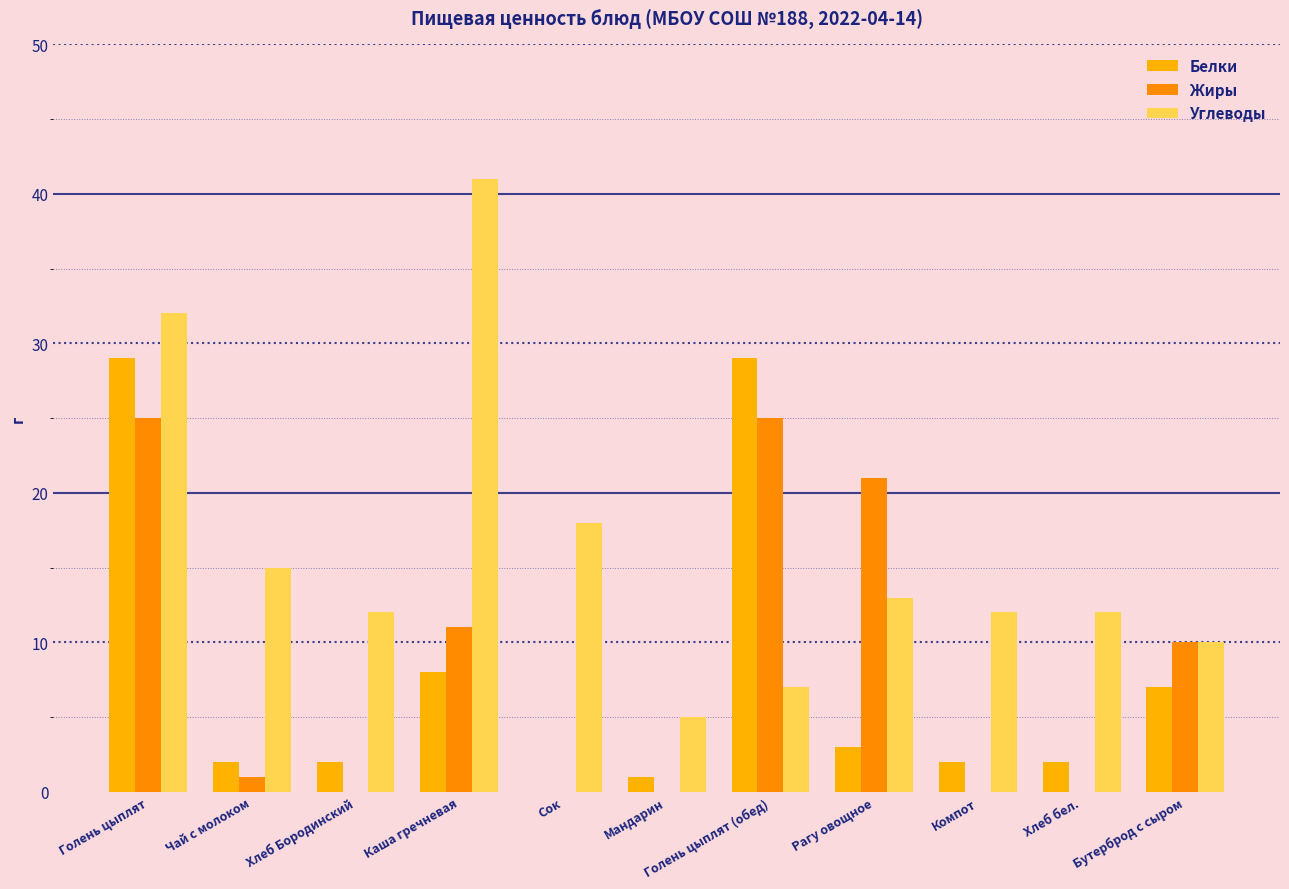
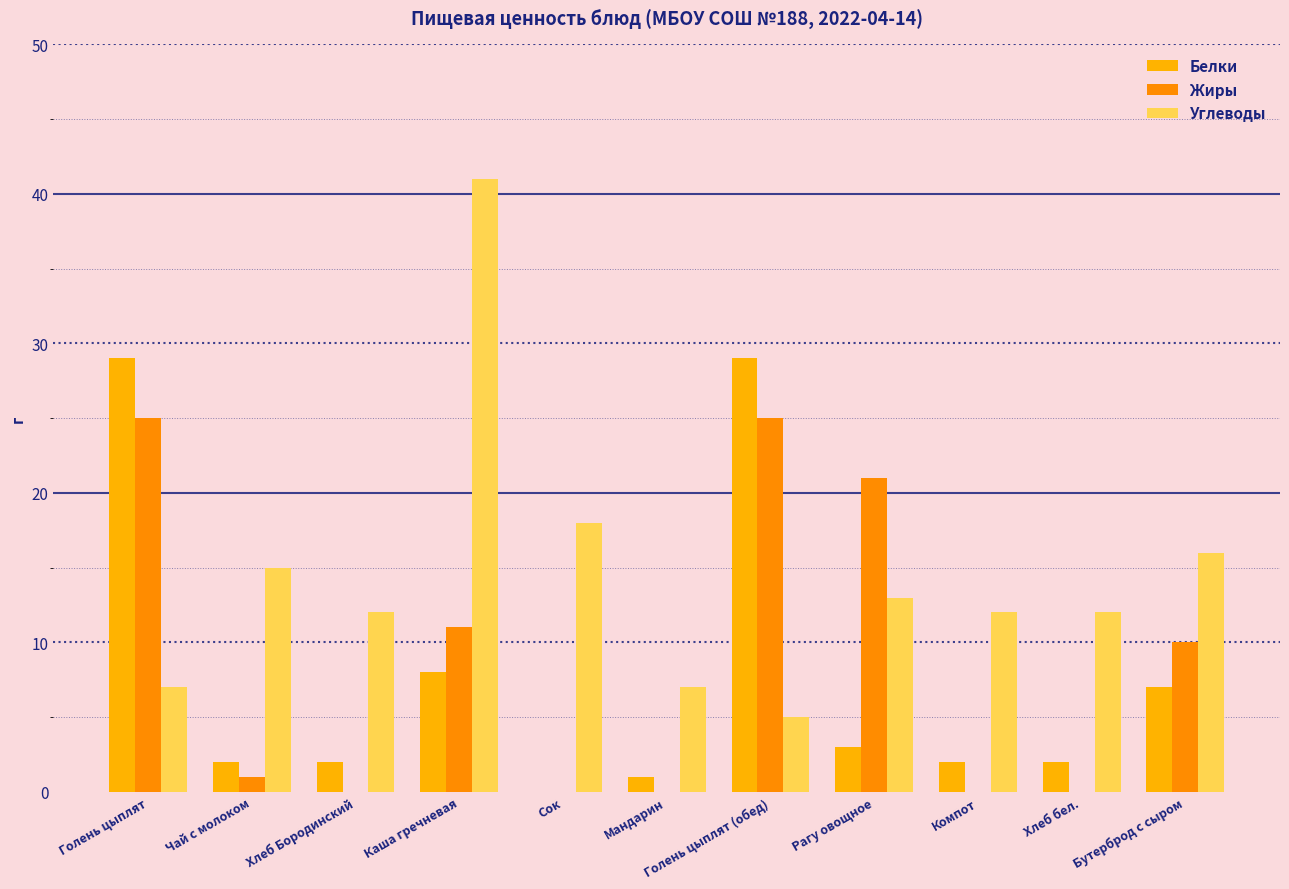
  {
    "Углеводы": {
-     "Голень цыплят": 32,
+     "Голень цыплят": 7,
      "Чай с молоком": 15,
      "Хлеб Бородинский": 12,
      "Каша гречневая": 41,
      "Сок": 18,
-     "Мандарин": 5,
-     "Голень цыплят (обед)": 7,
+     "Мандарин": 7,
+     "Голень цыплят (обед)": 5,
      "Рагу овощное": 13,
      "Компот": 12,
      "Хлеб бел.": 12,
-     "Бутерброд с сыром": 10
+     "Бутерброд с сыром": 16
    }
  }
